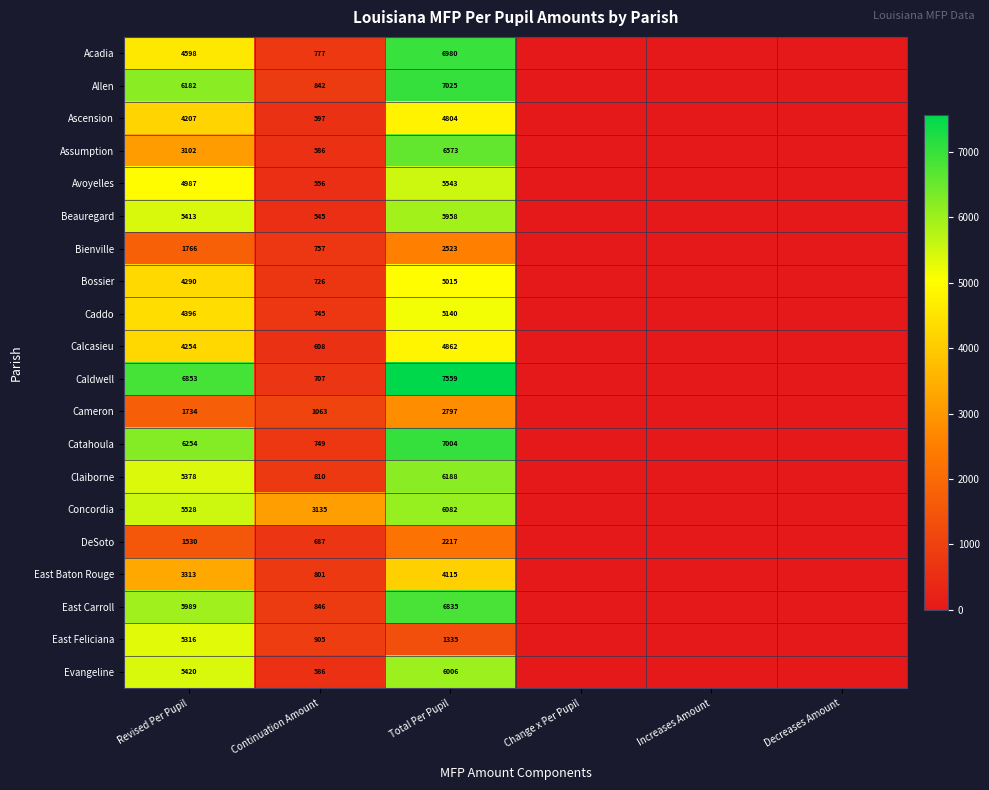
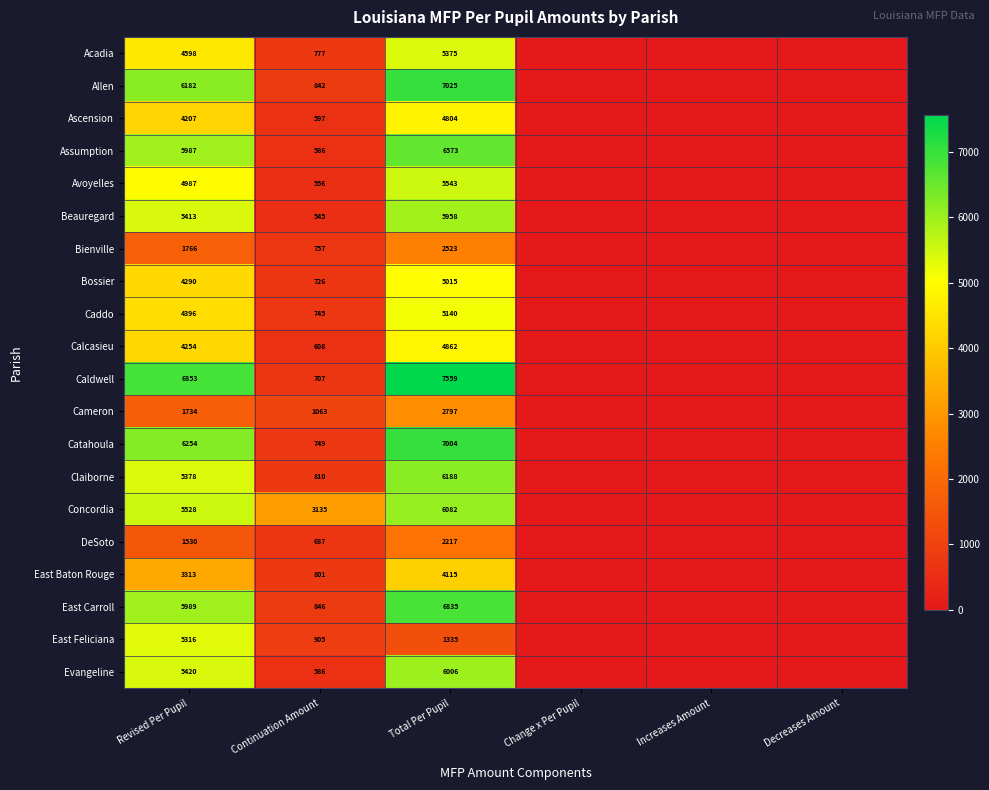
  {
    "Acadia": {
      "Revised Per Pupil": 4598,
      "Continuation Amount": 777,
-     "Total Per Pupil": 6980
+     "Total Per Pupil": 5375
    },
    "Allen": {
      "Revised Per Pupil": 6182,
      "Continuation Amount": 842,
      "Total Per Pupil": 7025
    },
    "Ascension": {
      "Revised Per Pupil": 4207,
      "Continuation Amount": 597,
      "Total Per Pupil": 4804
    },
    "Assumption": {
-     "Revised Per Pupil": 3102,
+     "Revised Per Pupil": 5987,
      "Continuation Amount": 586,
      "Total Per Pupil": 6573
    },
    "Avoyelles": {
      "Revised Per Pupil": 4987,
      "Continuation Amount": 556,
      "Total Per Pupil": 5543
    },
    "Beauregard": {
      "Revised Per Pupil": 5413,
      "Continuation Amount": 545,
      "Total Per Pupil": 5958
    },
    "Bienville": {
      "Revised Per Pupil": 1766,
      "Continuation Amount": 757,
      "Total Per Pupil": 2523
    },
    "Bossier": {
      "Revised Per Pupil": 4290,
      "Continuation Amount": 726,
      "Total Per Pupil": 5015
    },
    "Caddo": {
      "Revised Per Pupil": 4396,
      "Continuation Amount": 745,
      "Total Per Pupil": 5140
    },
    "Calcasieu": {
      "Revised Per Pupil": 4254,
      "Continuation Amount": 608,
      "Total Per Pupil": 4862
    },
    "Caldwell": {
      "Revised Per Pupil": 6853,
      "Continuation Amount": 707,
      "Total Per Pupil": 7559
    },
    "Cameron": {
      "Revised Per Pupil": 1734,
      "Continuation Amount": 1063,
      "Total Per Pupil": 2797
    },
    "Catahoula": {
      "Revised Per Pupil": 6254,
      "Continuation Amount": 749,
      "Total Per Pupil": 7004
    },
    "Claiborne": {
      "Revised Per Pupil": 5378,
      "Continuation Amount": 810,
      "Total Per Pupil": 6188
    },
    "Concordia": {
      "Revised Per Pupil": 5528,
      "Continuation Amount": 3135,
      "Total Per Pupil": 6082
    },
    "DeSoto": {
      "Revised Per Pupil": 1530,
      "Continuation Amount": 687,
      "Total Per Pupil": 2217
    },
    "East Baton Rouge": {
      "Revised Per Pupil": 3313,
      "Continuation Amount": 801,
      "Total Per Pupil": 4115
    },
    "East Carroll": {
      "Revised Per Pupil": 5989,
      "Continuation Amount": 846,
      "Total Per Pupil": 6835
    },
    "East Feliciana": {
      "Revised Per Pupil": 5316,
      "Continuation Amount": 905,
      "Total Per Pupil": 1335
    },
    "Evangeline": {
      "Revised Per Pupil": 5420,
      "Continuation Amount": 586,
      "Total Per Pupil": 6006
    }
  }
